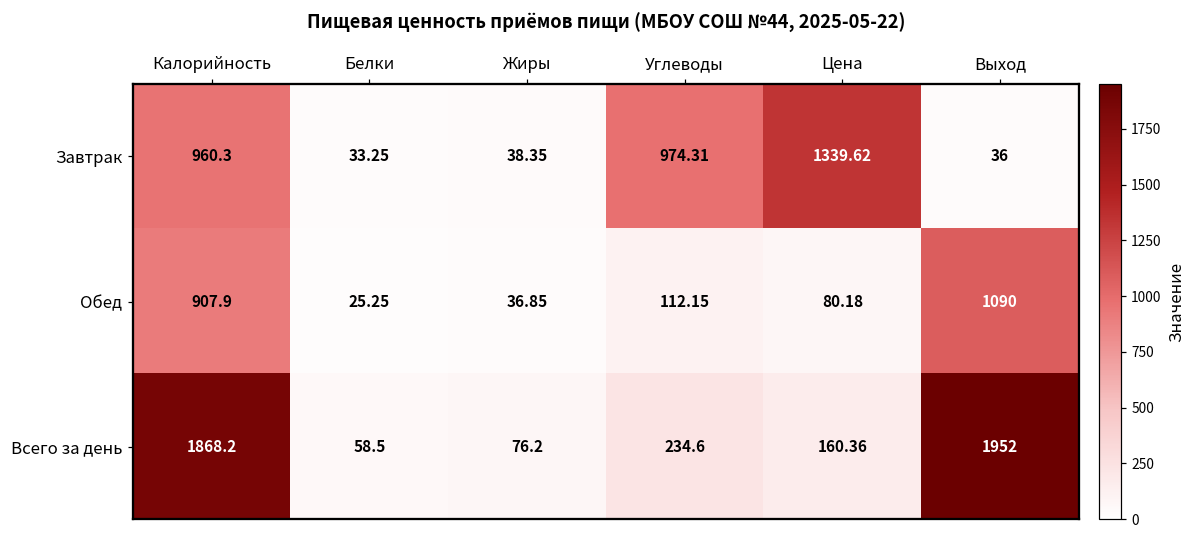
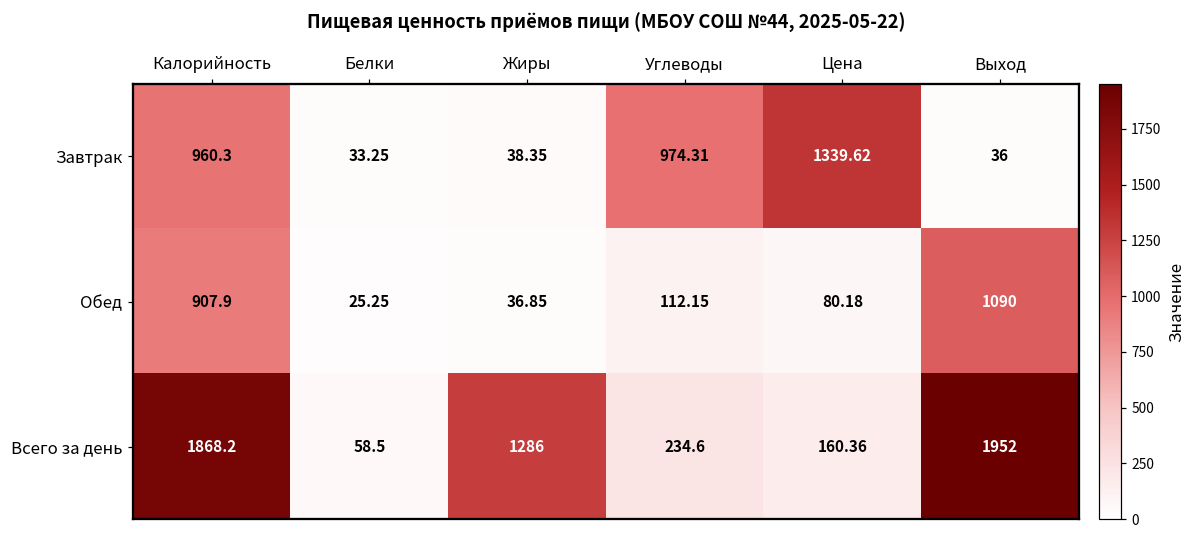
  {
    "Завтрак": {
      "Калорийность": 960.3,
      "Белки": 33.25,
      "Жиры": 38.35,
      "Углеводы": 974.31,
      "Цена": 1339.62,
      "Выход": 36
    },
    "Обед": {
      "Калорийность": 907.9,
      "Белки": 25.25,
      "Жиры": 36.85,
      "Углеводы": 112.15,
      "Цена": 80.18,
      "Выход": 1090
    },
    "Всего за день": {
      "Калорийность": 1868.2,
      "Белки": 58.5,
-     "Жиры": 76.2,
+     "Жиры": 1286,
      "Углеводы": 234.6,
      "Цена": 160.36,
      "Выход": 1952
    }
  }
